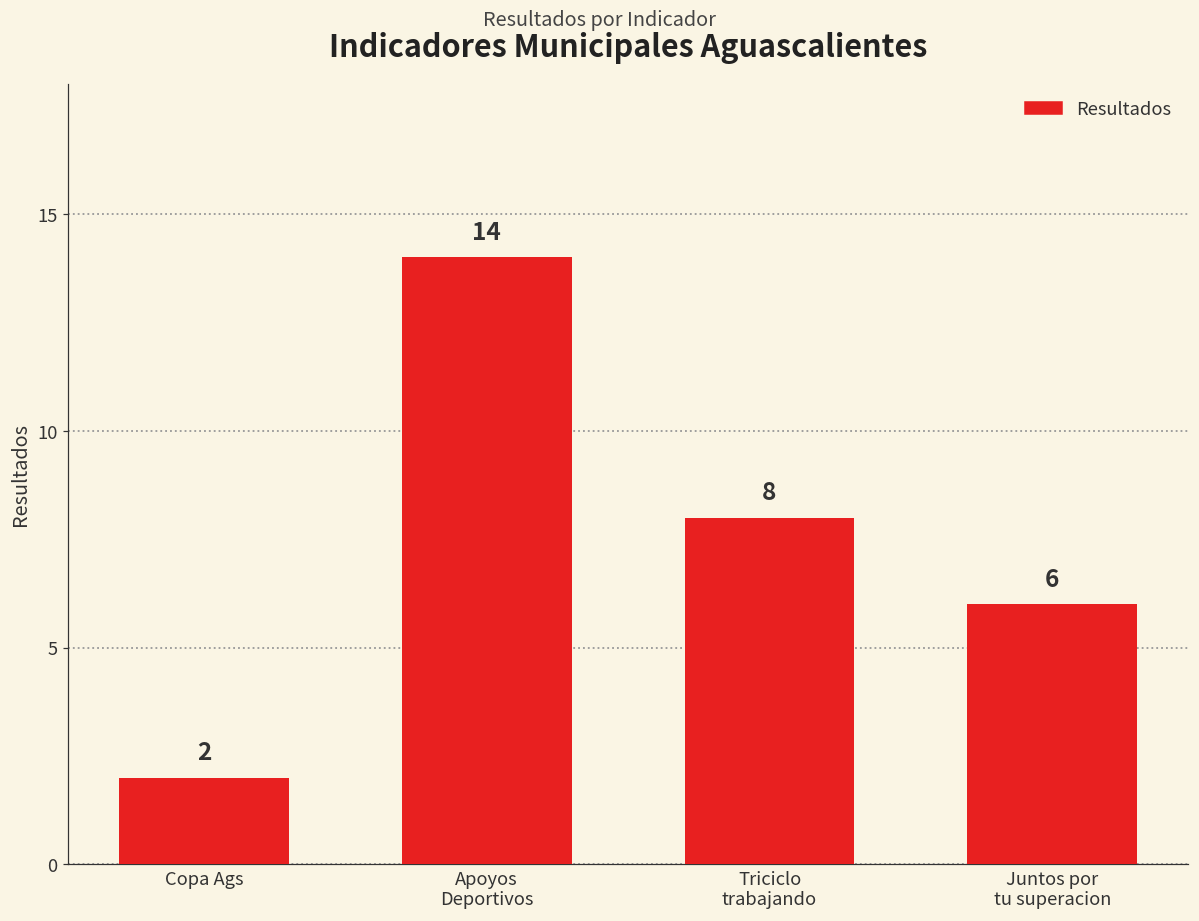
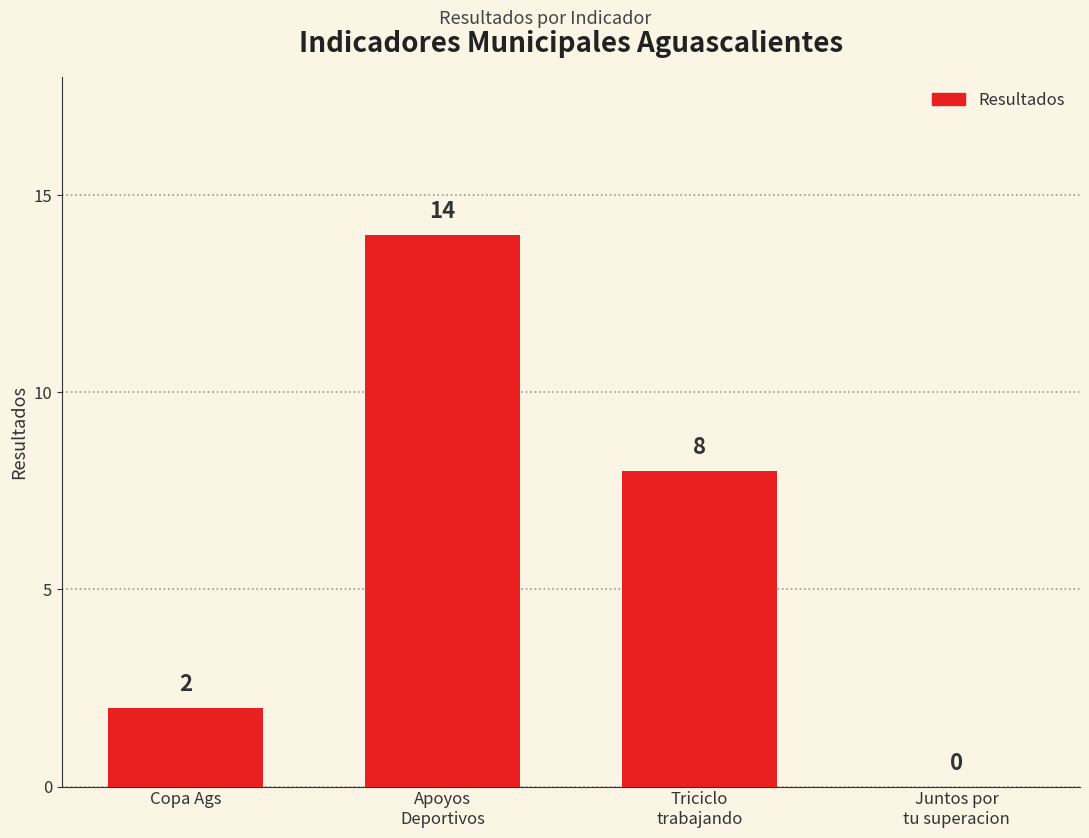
  {
    "Copa Ags": 2,
    "Apoyos Deportivos": 14,
    "Triciclo trabajando": 8,
-   "Juntos por tu superacion": 6
+   "Juntos por tu superacion": 0
  }
